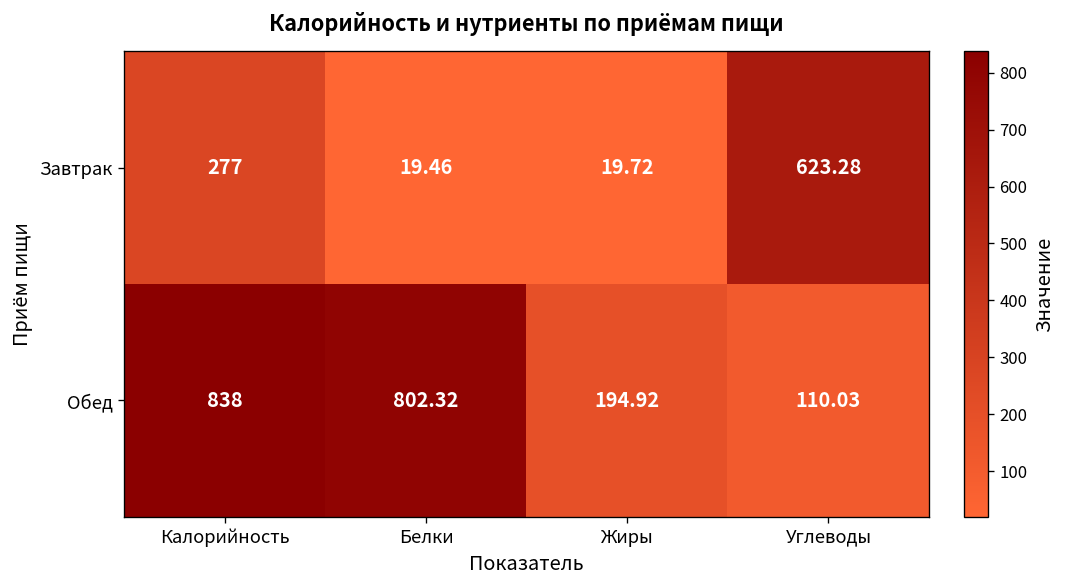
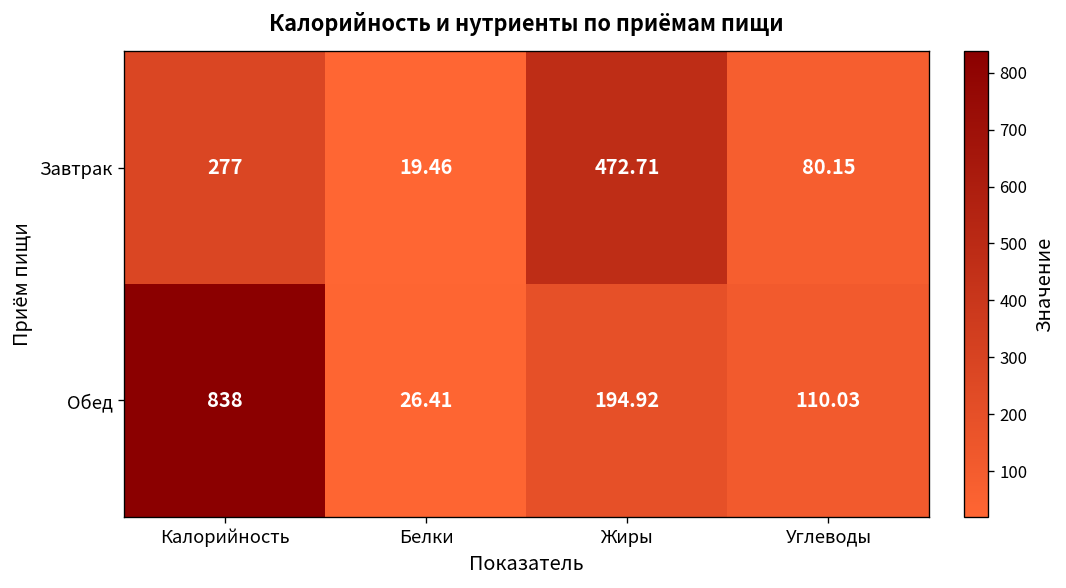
  {
    "Завтрак": {
      "Калорийность": 277,
      "Белки": 19.46,
-     "Жиры": 19.72,
-     "Углеводы": 623.28
+     "Жиры": 472.71,
+     "Углеводы": 80.15
    },
    "Обед": {
      "Калорийность": 838,
-     "Белки": 802.32,
+     "Белки": 26.41,
      "Жиры": 194.92,
      "Углеводы": 110.03
    }
  }
